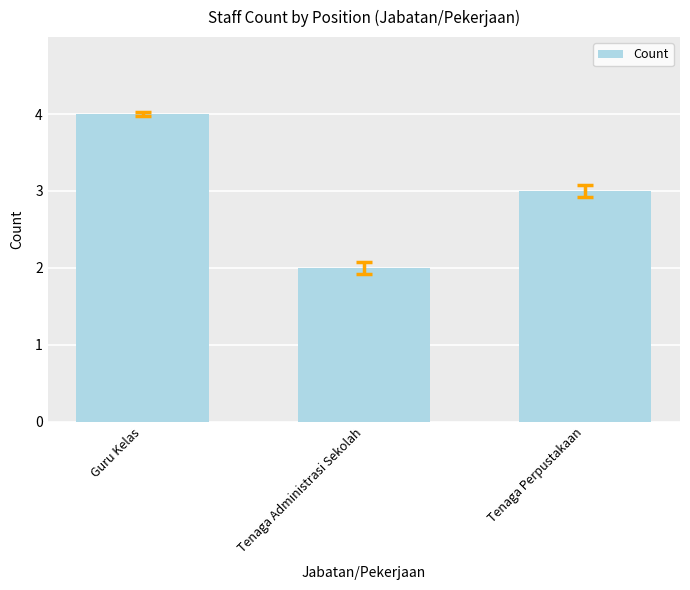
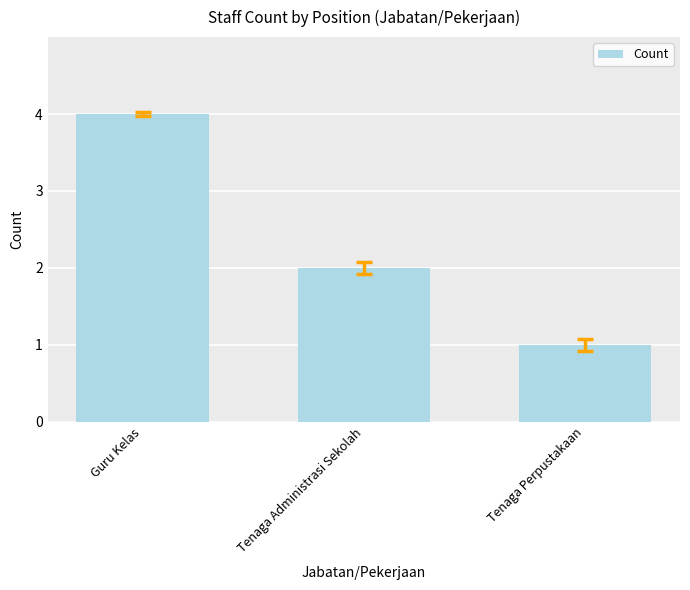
  {
    "Count": {
      "Guru Kelas": 4,
      "Tenaga Administrasi Sekolah": 2,
-     "Tenaga Perpustakaan": 3
+     "Tenaga Perpustakaan": 1
    }
  }
